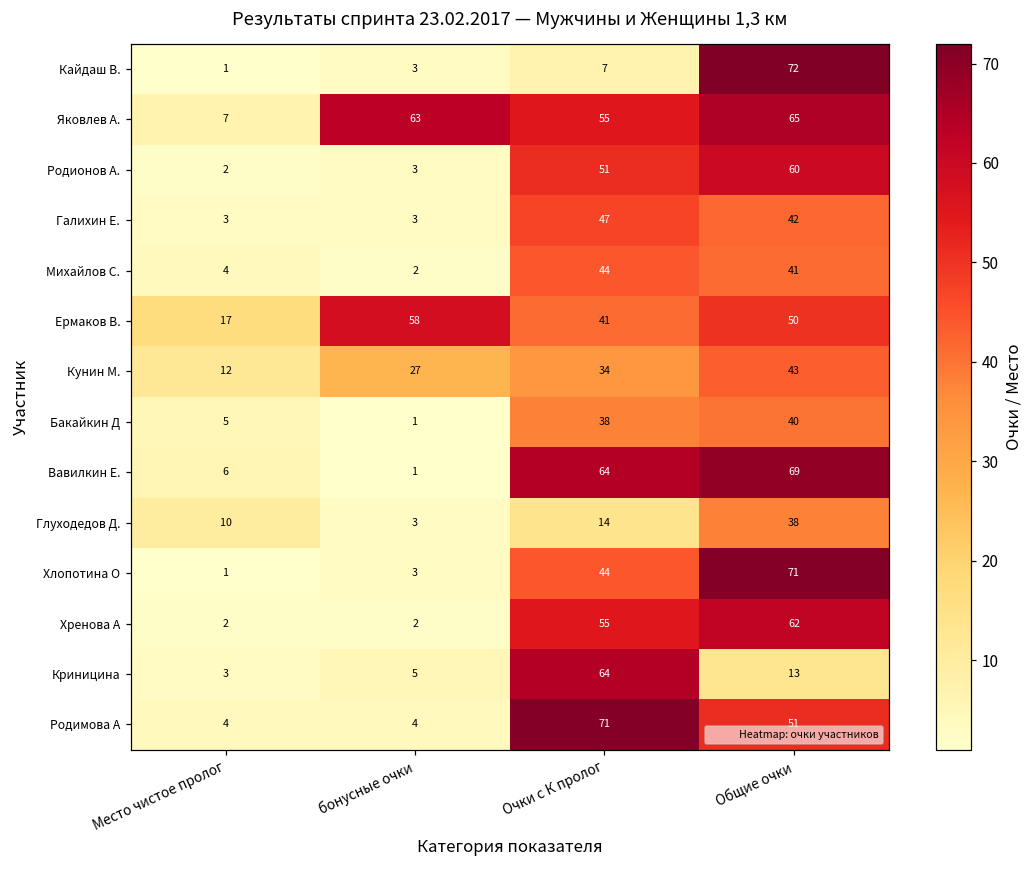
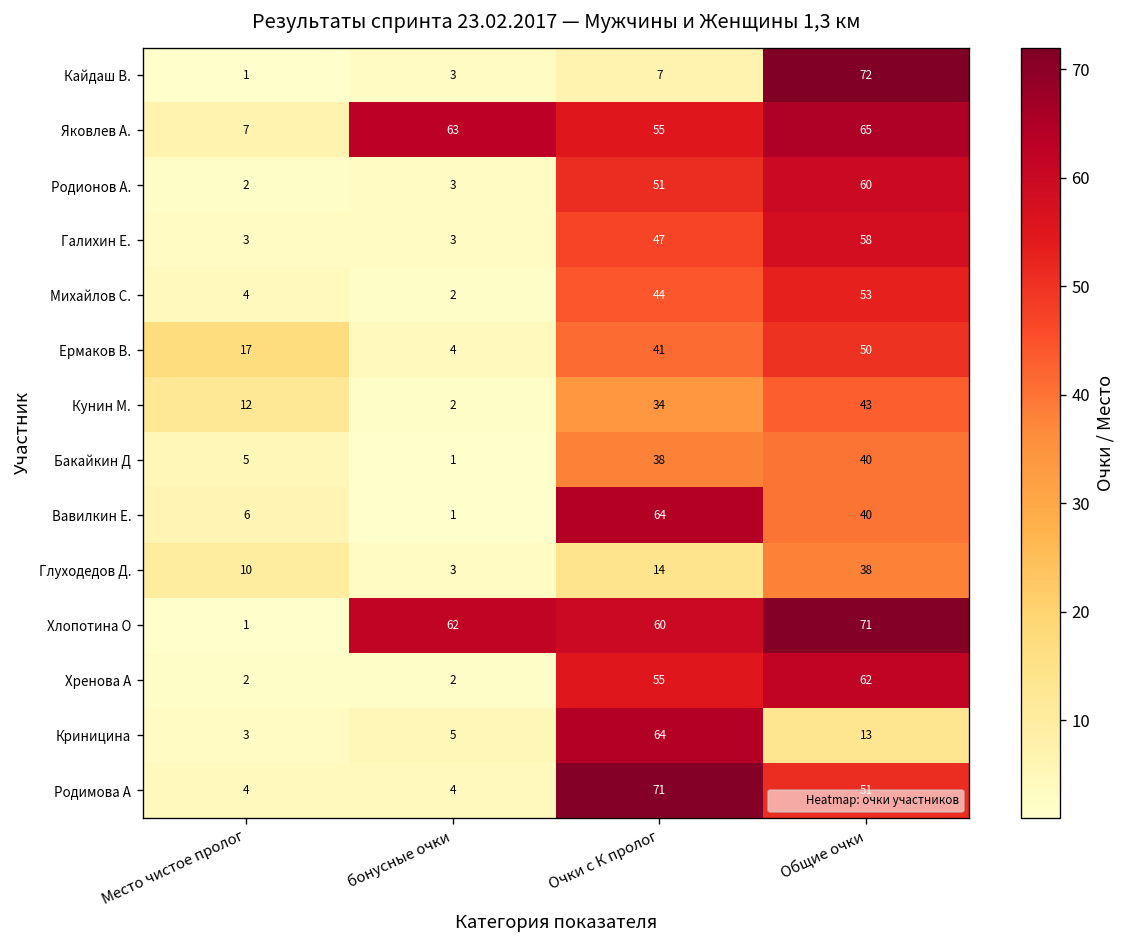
  {
    "Кайдаш В.": {
      "Место чистое пролог": 1,
      "бонусные очки": 3,
      "Очки с К пролог": 7,
      "Общие очки": 72
    },
    "Яковлев А.": {
      "Место чистое пролог": 7,
      "бонусные очки": 63,
      "Очки с К пролог": 55,
      "Общие очки": 65
    },
    "Родионов А.": {
      "Место чистое пролог": 2,
      "бонусные очки": 3,
      "Очки с К пролог": 51,
      "Общие очки": 60
    },
    "Галихин Е.": {
      "Место чистое пролог": 3,
      "бонусные очки": 3,
      "Очки с К пролог": 47,
-     "Общие очки": 42
+     "Общие очки": 58
    },
    "Михайлов С.": {
      "Место чистое пролог": 4,
      "бонусные очки": 2,
      "Очки с К пролог": 44,
-     "Общие очки": 41
+     "Общие очки": 53
    },
    "Ермаков В.": {
      "Место чистое пролог": 17,
-     "бонусные очки": 58,
+     "бонусные очки": 4,
      "Очки с К пролог": 41,
      "Общие очки": 50
    },
    "Кунин М.": {
      "Место чистое пролог": 12,
-     "бонусные очки": 27,
+     "бонусные очки": 2,
      "Очки с К пролог": 34,
      "Общие очки": 43
    },
    "Бакайкин Д": {
      "Место чистое пролог": 5,
      "бонусные очки": 1,
      "Очки с К пролог": 38,
      "Общие очки": 40
    },
    "Вавилкин Е.": {
      "Место чистое пролог": 6,
      "бонусные очки": 1,
      "Очки с К пролог": 64,
-     "Общие очки": 69
+     "Общие очки": 40
    },
    "Глуходедов Д.": {
      "Место чистое пролог": 10,
      "бонусные очки": 3,
      "Очки с К пролог": 14,
      "Общие очки": 38
    },
    "Хлопотина О": {
      "Место чистое пролог": 1,
-     "бонусные очки": 3,
-     "Очки с К пролог": 44,
+     "бонусные очки": 62,
+     "Очки с К пролог": 60,
      "Общие очки": 71
    },
    "Хренова А": {
      "Место чистое пролог": 2,
      "бонусные очки": 2,
      "Очки с К пролог": 55,
      "Общие очки": 62
    },
    "Криницина": {
      "Место чистое пролог": 3,
      "бонусные очки": 5,
      "Очки с К пролог": 64,
      "Общие очки": 13
    },
    "Родимова А": {
      "Место чистое пролог": 4,
      "бонусные очки": 4,
      "Очки с К пролог": 71
    }
  }
